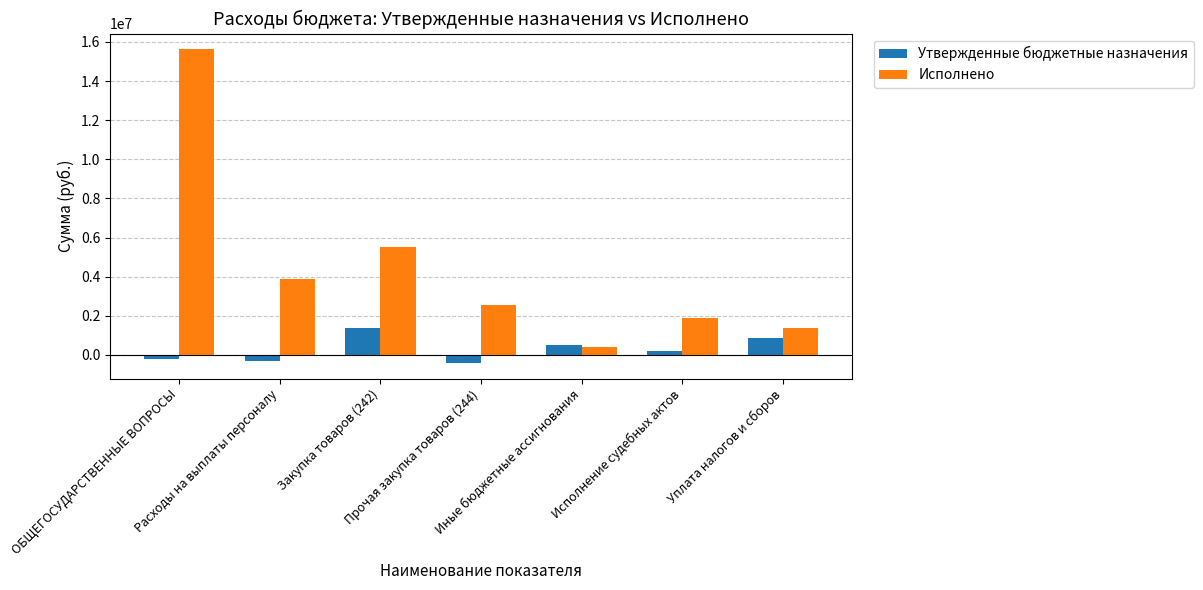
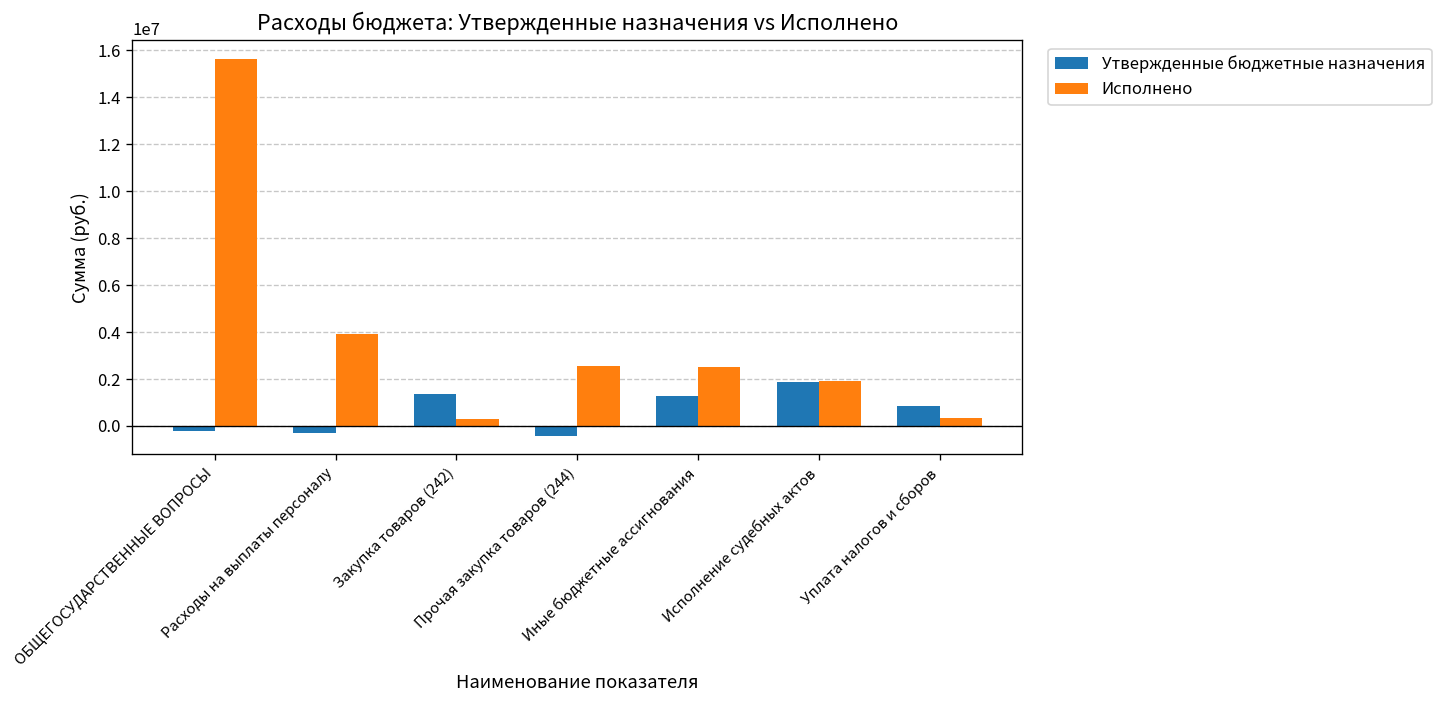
  {
    "Утвержденные бюджетные назначения": {
      "ОБЩЕГОСУДАРСТВЕННЫЕ ВОПРОСЫ": -200000,
      "Расходы на выплаты персоналу": -300000,
      "Закупка товаров (242)": 1400000,
      "Прочая закупка товаров (244)": -400000,
-     "Иные бюджетные ассигнования": 500000,
-     "Исполнение судебных актов": 200000,
+     "Иные бюджетные ассигнования": 1300000,
+     "Исполнение судебных актов": 1900000,
      "Уплата налогов и сборов": 900000
    },
    "Исполнено": {
      "ОБЩЕГОСУДАРСТВЕННЫЕ ВОПРОСЫ": 15600000,
      "Расходы на выплаты персоналу": 3900000,
-     "Закупка товаров (242)": 5500000,
+     "Закупка товаров (242)": 300000,
      "Прочая закупка товаров (244)": 2500000,
-     "Иные бюджетные ассигнования": 400000,
+     "Иные бюджетные ассигнования": 2500000,
      "Исполнение судебных актов": 1900000,
-     "Уплата налогов и сборов": 1400000
+     "Уплата налогов и сборов": 300000
    }
  }
